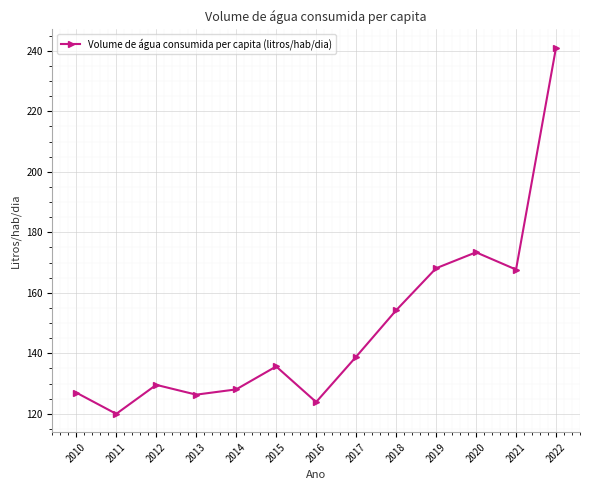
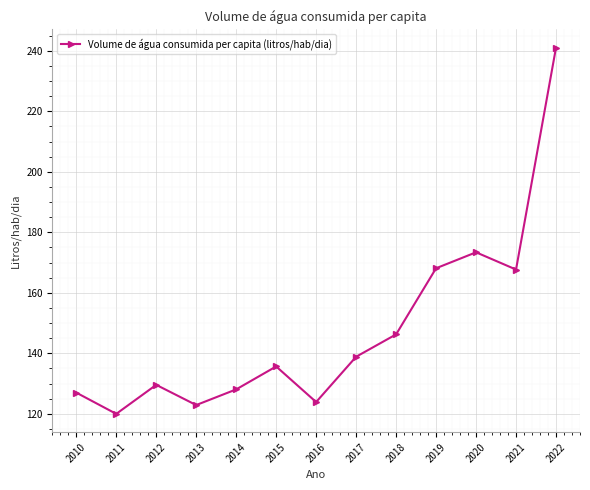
  {
    "2010": 127,
    "2011": 120,
    "2012": 130,
-   "2013": 126,
+   "2013": 123,
    "2014": 128,
    "2015": 136,
    "2016": 124,
    "2017": 139,
-   "2018": 154,
+   "2018": 146,
    "2019": 168,
    "2020": 173,
    "2021": 168,
    "2022": 241
  }
